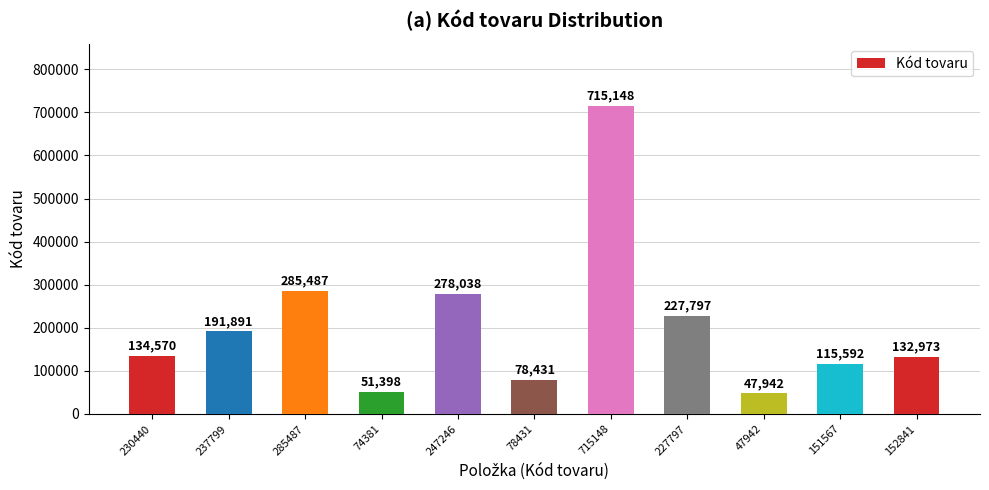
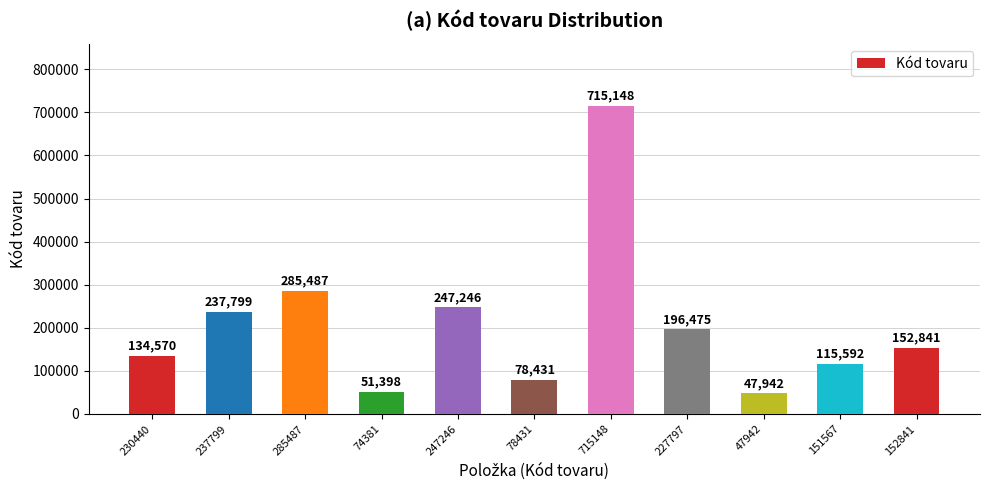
  {
    "230440": "134,570",
-   "237799": "191,891",
+   "237799": "237,799",
    "285487": "285,487",
    "74381": "51,398",
-   "247246": "278,038",
+   "247246": "247,246",
    "78431": "78,431",
    "715148": "715,148",
-   "227797": "227,797",
+   "227797": "196,475",
    "47942": "47,942",
    "151567": "115,592",
-   "152841": "132,973"
+   "152841": "152,841"
  }
